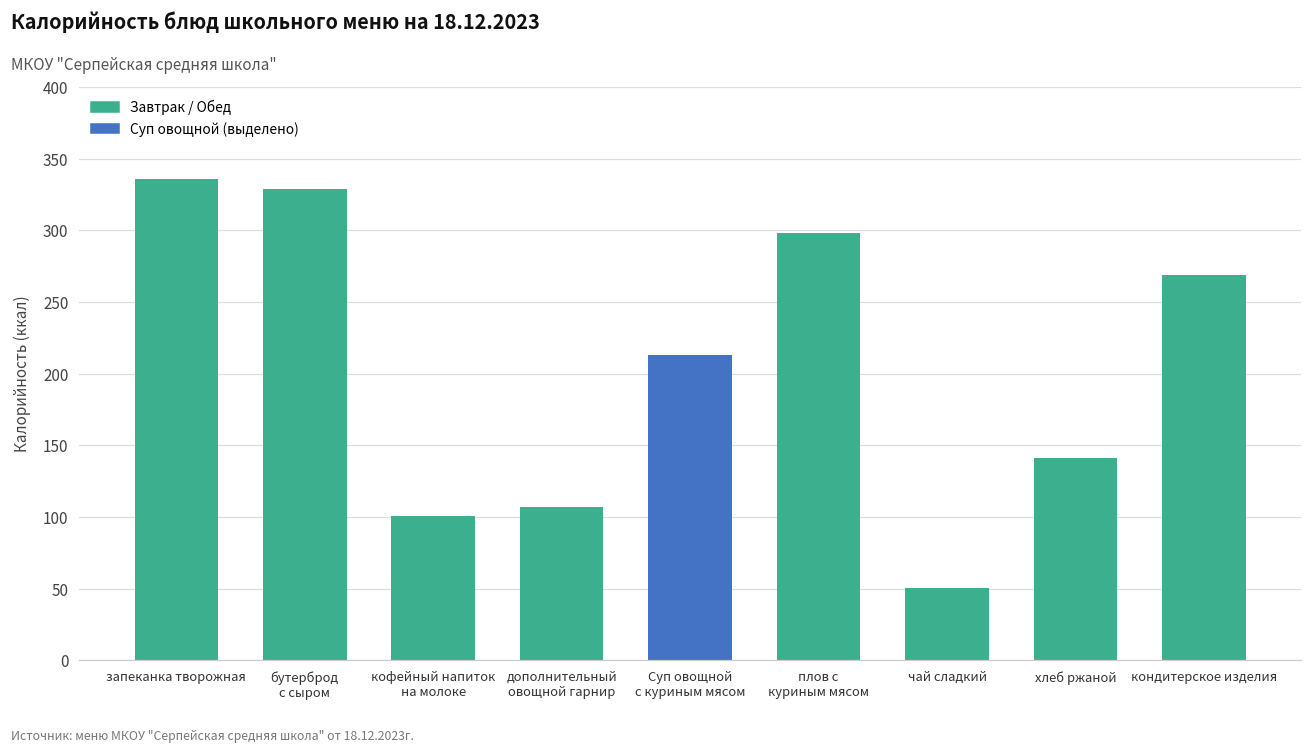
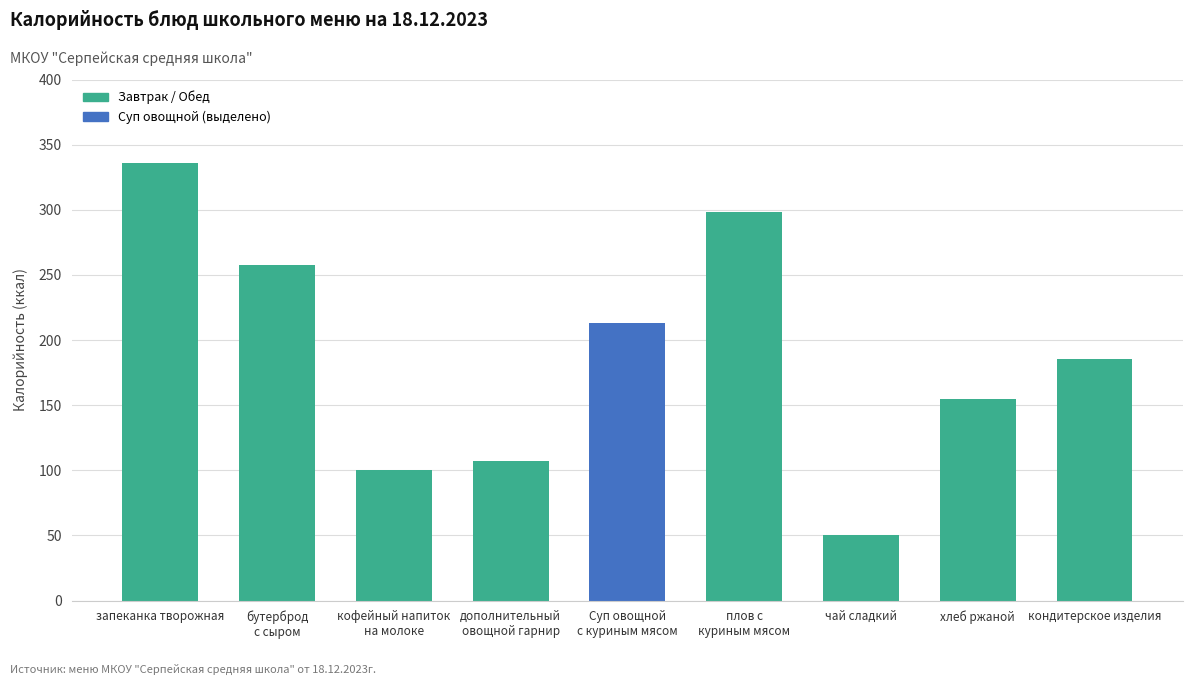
  {
    "запеканка творожная": 336,
-   "бутерброд с сыром": 329,
+   "бутерброд с сыром": 257,
    "кофейный напиток на молоке": 101,
    "дополнительный овощной гарнир": 107,
    "Суп овощной с куриным мясом": 213,
    "плов с куриным мясом": 298,
    "чай сладкий": 51,
-   "хлеб ржаной": 141,
-   "кондитерское изделия": 269
+   "хлеб ржаной": 155,
+   "кондитерское изделия": 185
  }
